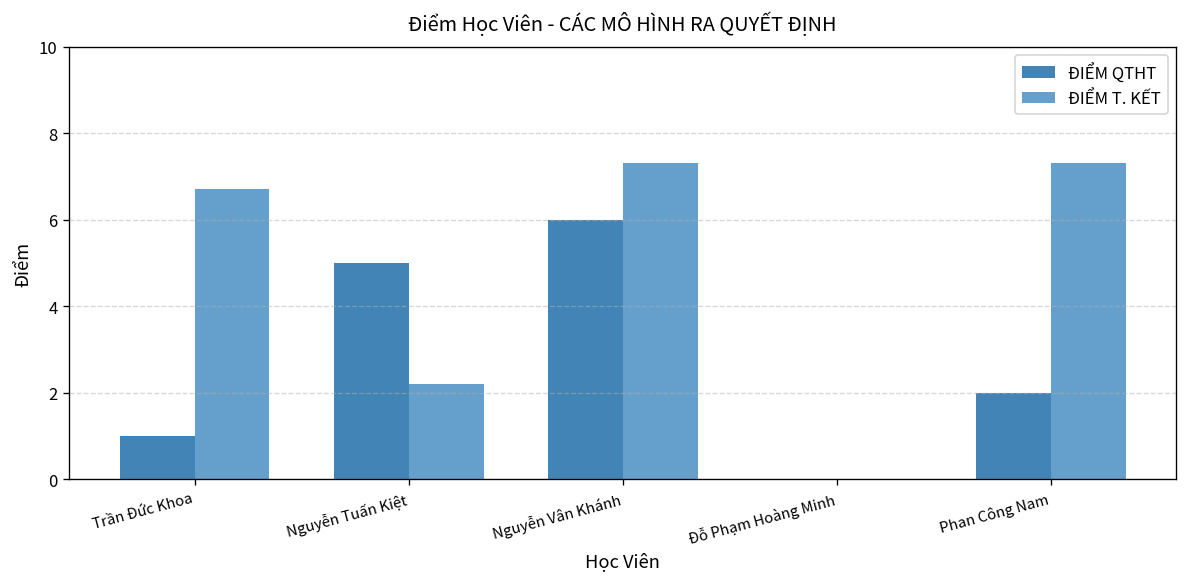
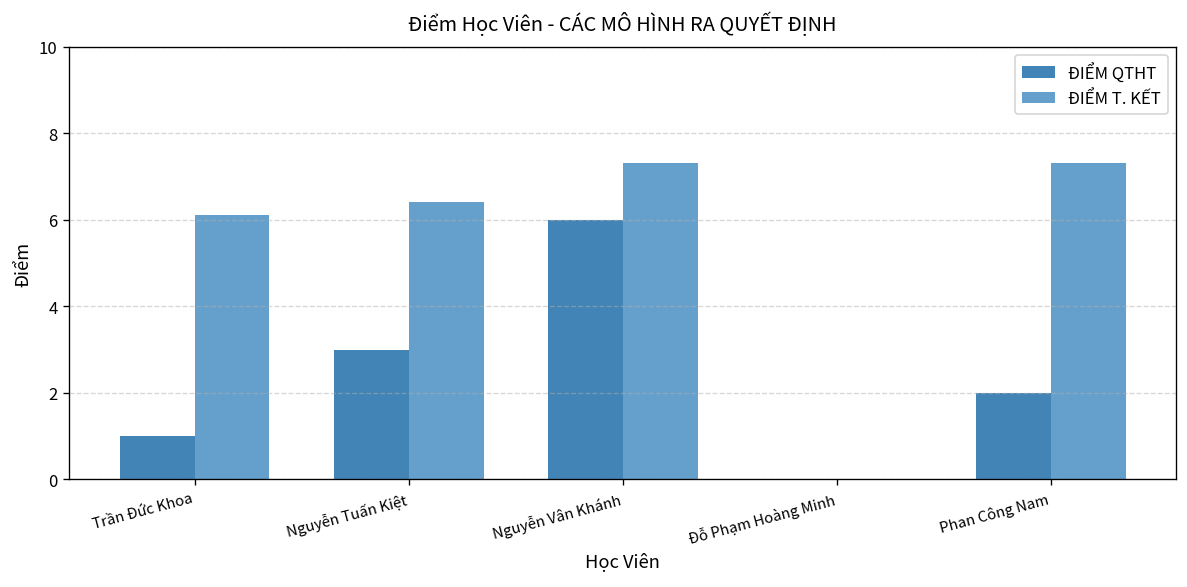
  {
    "ĐIỂM QTHT": {
      "Trần Đức Khoa": 1,
-     "Nguyễn Tuấn Kiệt": 5,
+     "Nguyễn Tuấn Kiệt": 3,
      "Nguyễn Vân Khánh": 6,
      "Đỗ Phạm Hoàng Minh": 0,
      "Phan Công Nam": 2
    },
    "ĐIỂM T. KẾT": {
-     "Trần Đức Khoa": 6.7,
-     "Nguyễn Tuấn Kiệt": 2.2,
+     "Trần Đức Khoa": 6.1,
+     "Nguyễn Tuấn Kiệt": 6.4,
      "Nguyễn Vân Khánh": 7.3,
      "Đỗ Phạm Hoàng Minh": 0.0,
      "Phan Công Nam": 7.3
    }
  }
